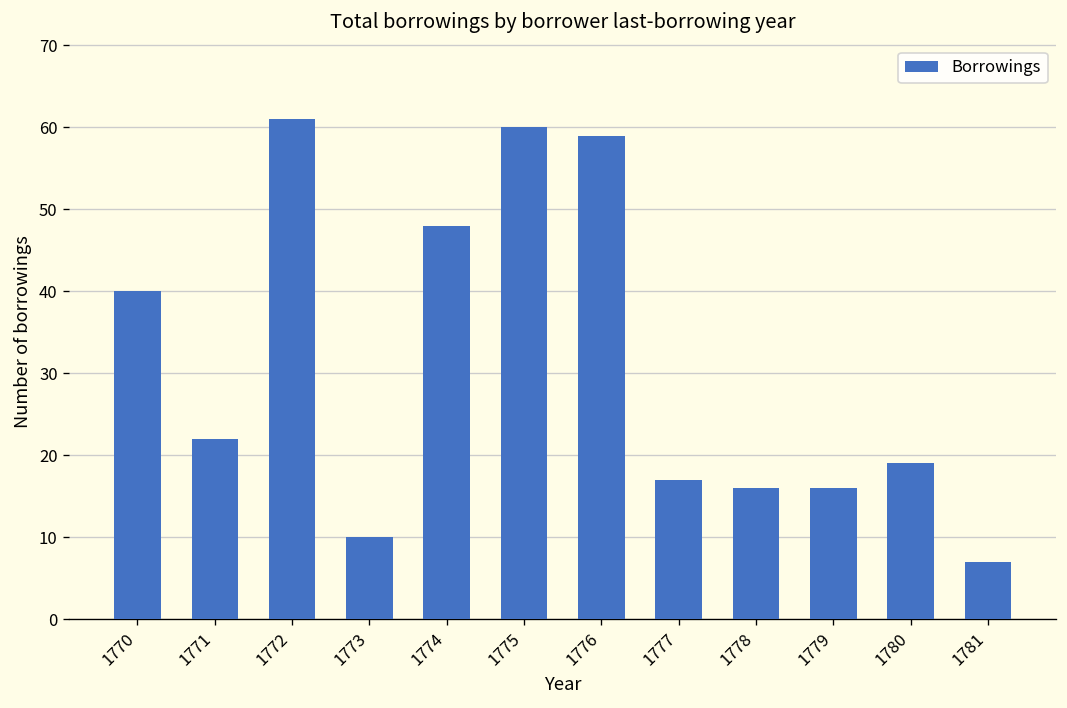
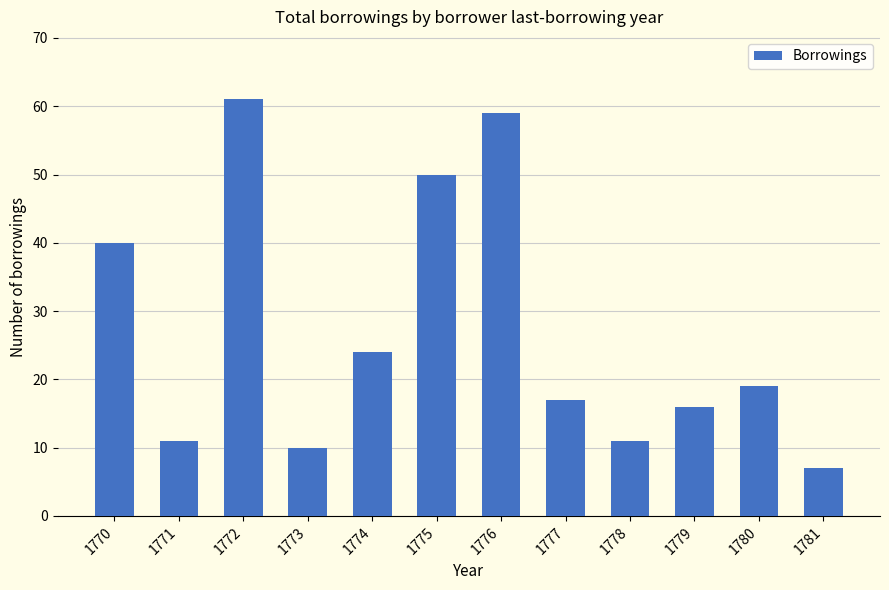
  {
    "1770": 40,
-   "1771": 22,
+   "1771": 11,
    "1772": 61,
    "1773": 10,
-   "1774": 48,
-   "1775": 60,
+   "1774": 24,
+   "1775": 50,
    "1776": 59,
    "1777": 17,
-   "1778": 16,
+   "1778": 11,
    "1779": 16,
    "1780": 19,
    "1781": 7
  }
